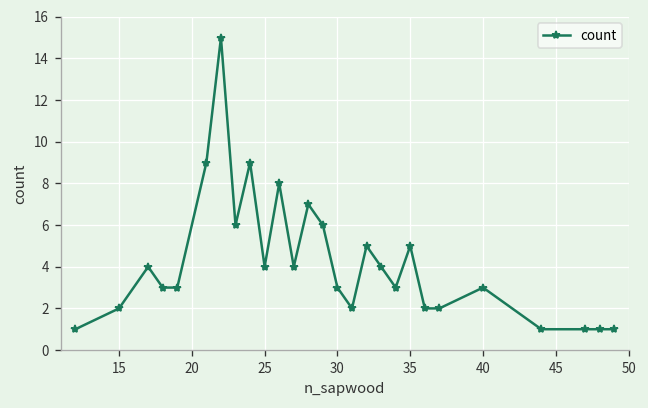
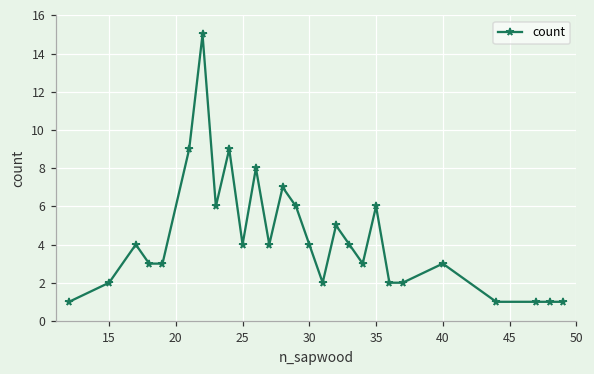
  {
    "15": 2,
    "25": 4,
-   "30": 3,
-   "35": 5,
+   "30": 4,
+   "35": 6,
    "40": 3
  }
